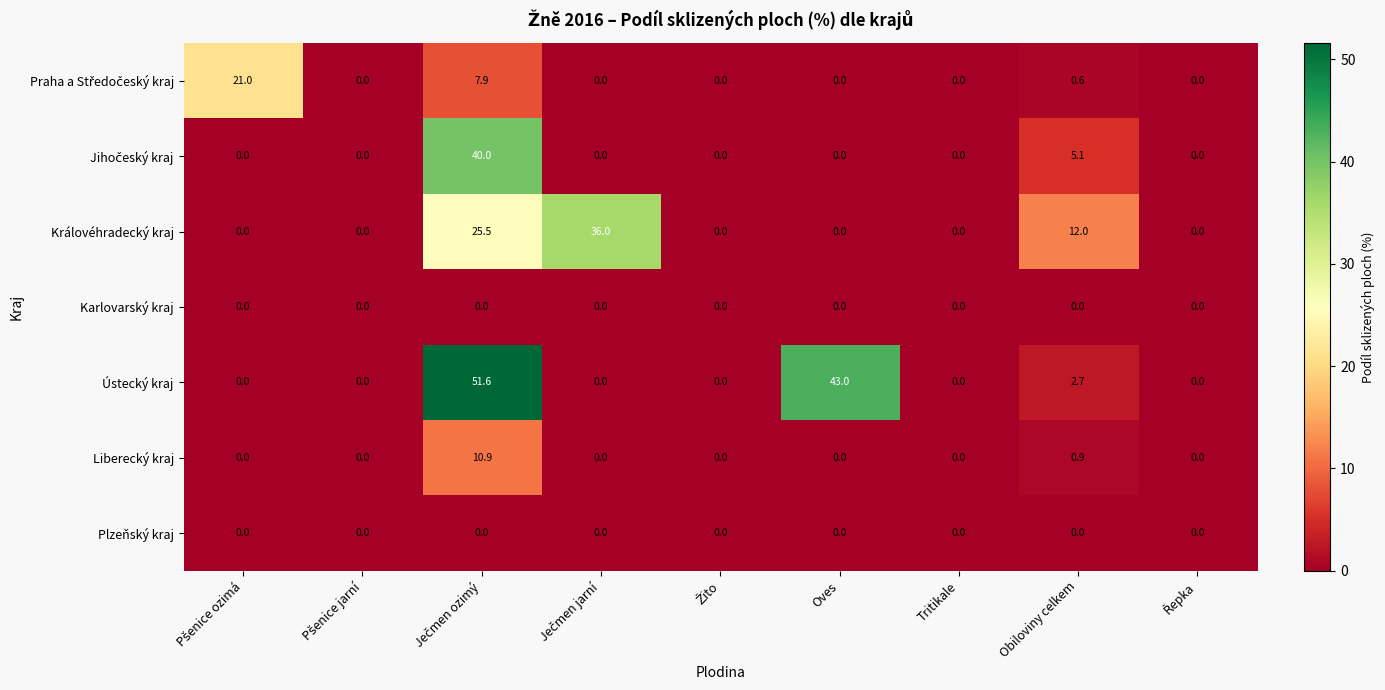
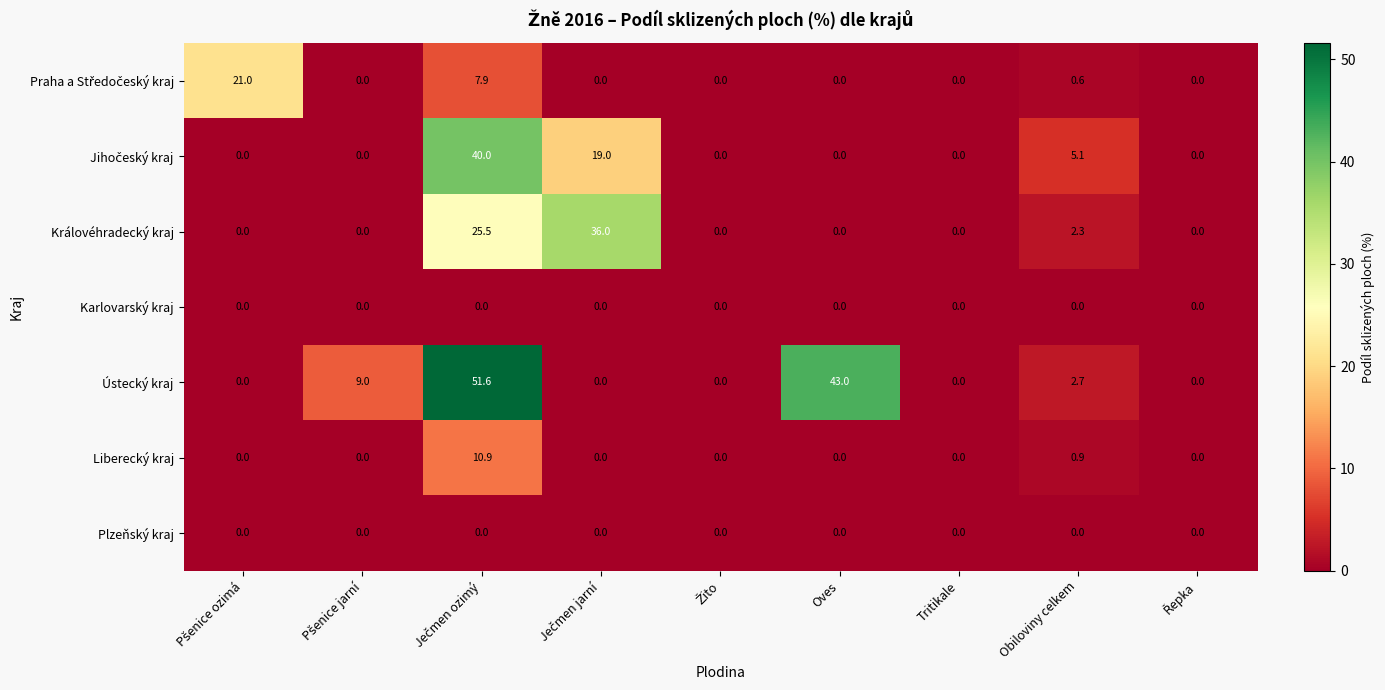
  {
    "Praha a Středočeský kraj": {
      "Pšenice ozimá": 21.0,
      "Pšenice jarní": 0.0,
      "Ječmen ozimý": 7.9,
      "Ječmen jarní": 0.0,
      "Žito": 0.0,
      "Oves": 0.0,
      "Tritikale": 0.0,
      "Obiloviny celkem": 0.6,
      "Řepka": 0.0
    },
    "Jihočeský kraj": {
      "Pšenice ozimá": 0.0,
      "Pšenice jarní": 0.0,
      "Ječmen ozimý": 40.0,
-     "Ječmen jarní": 0.0,
+     "Ječmen jarní": 19.0,
      "Žito": 0.0,
      "Oves": 0.0,
      "Tritikale": 0.0,
      "Obiloviny celkem": 5.1,
      "Řepka": 0.0
    },
    "Královéhradecký kraj": {
      "Pšenice ozimá": 0.0,
      "Pšenice jarní": 0.0,
      "Ječmen ozimý": 25.5,
      "Ječmen jarní": 36.0,
      "Žito": 0.0,
      "Oves": 0.0,
      "Tritikale": 0.0,
-     "Obiloviny celkem": 12.0,
+     "Obiloviny celkem": 2.3,
      "Řepka": 0.0
    },
    "Karlovarský kraj": {
      "Pšenice ozimá": 0.0,
      "Pšenice jarní": 0.0,
      "Ječmen ozimý": 0.0,
      "Ječmen jarní": 0.0,
      "Žito": 0.0,
      "Oves": 0.0,
      "Tritikale": 0.0,
      "Obiloviny celkem": 0.0,
      "Řepka": 0.0
    },
    "Ústecký kraj": {
      "Pšenice ozimá": 0.0,
-     "Pšenice jarní": 0.0,
+     "Pšenice jarní": 9.0,
      "Ječmen ozimý": 51.6,
      "Ječmen jarní": 0.0,
      "Žito": 0.0,
      "Oves": 43.0,
      "Tritikale": 0.0,
      "Obiloviny celkem": 2.7,
      "Řepka": 0.0
    },
    "Liberecký kraj": {
      "Pšenice ozimá": 0.0,
      "Pšenice jarní": 0.0,
      "Ječmen ozimý": 10.9,
      "Ječmen jarní": 0.0,
      "Žito": 0.0,
      "Oves": 0.0,
      "Tritikale": 0.0,
      "Obiloviny celkem": 0.9,
      "Řepka": 0.0
    },
    "Plzeňský kraj": {
      "Pšenice ozimá": 0.0,
      "Pšenice jarní": 0.0,
      "Ječmen ozimý": 0.0,
      "Ječmen jarní": 0.0,
      "Žito": 0.0,
      "Oves": 0.0,
      "Tritikale": 0.0,
      "Obiloviny celkem": 0.0,
      "Řepka": 0.0
    }
  }
